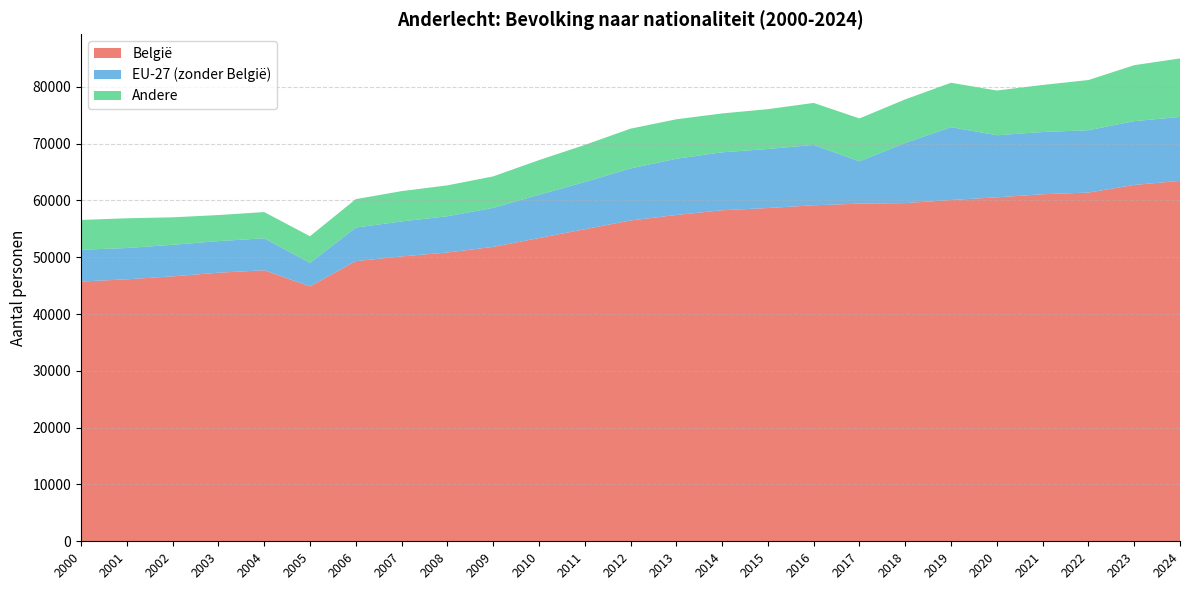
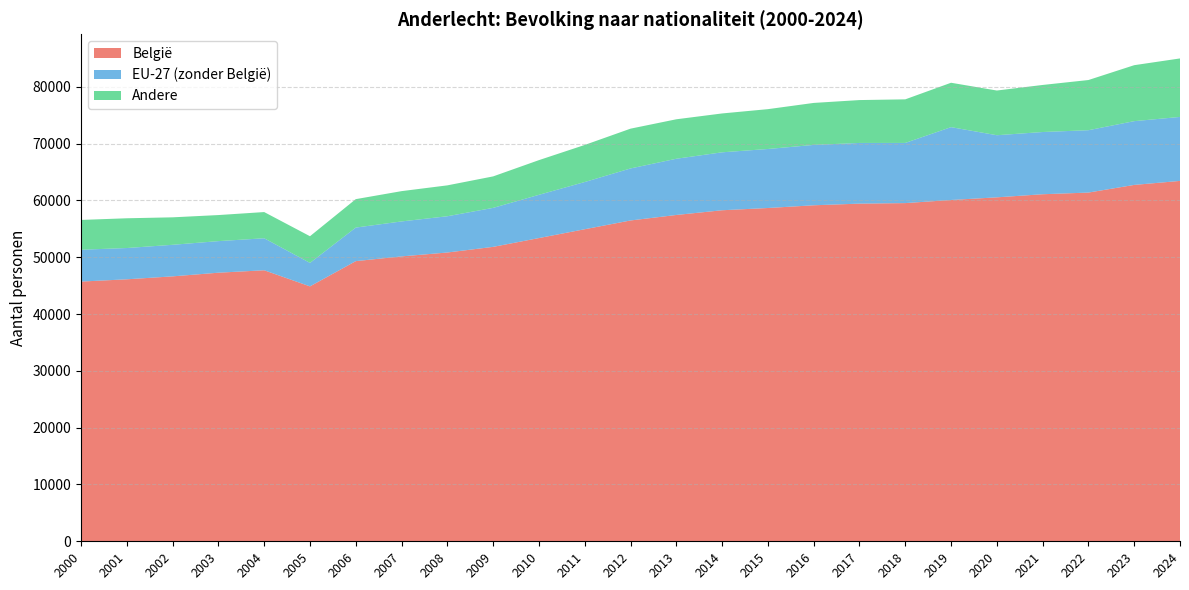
  {
    "België": {
      "2000": 46000,
      "2001": 46000,
      "2002": 47000,
      "2003": 47000,
      "2004": 48000,
      "2005": 45000,
      "2006": 49000,
      "2007": 50000,
      "2008": 51000,
      "2009": 52000,
      "2010": 53000,
      "2011": 55000,
      "2012": 56000,
      "2013": 57000,
      "2014": 58000,
      "2015": 59000,
      "2016": 59000,
      "2017": 59000,
      "2018": 60000,
      "2019": 60000,
      "2020": 61000,
      "2021": 61000,
      "2022": 61000,
      "2023": 63000,
      "2024": 63000
    },
    "EU-27 (zonder België)": {
      "2000": 6000,
      "2001": 6000,
      "2002": 6000,
      "2003": 6000,
      "2004": 6000,
      "2005": 4000,
      "2006": 6000,
      "2007": 6000,
      "2008": 6000,
      "2009": 7000,
      "2010": 8000,
      "2011": 8000,
      "2012": 9000,
      "2013": 10000,
      "2014": 10000,
      "2015": 10000,
      "2016": 11000,
-     "2017": 7000,
+     "2017": 11000,
      "2018": 11000,
      "2019": 13000,
      "2020": 11000,
      "2021": 11000,
      "2022": 11000,
      "2023": 11000,
      "2024": 11000
    },
    "Andere": {
      "2000": 5000,
      "2001": 5000,
      "2002": 5000,
      "2003": 5000,
      "2004": 5000,
      "2005": 5000,
      "2006": 5000,
      "2007": 5000,
      "2008": 5000,
      "2009": 6000,
      "2010": 6000,
      "2011": 7000,
      "2012": 7000,
      "2013": 7000,
      "2014": 7000,
      "2015": 7000,
      "2016": 7000,
      "2017": 8000,
      "2018": 8000,
      "2019": 8000,
      "2020": 8000,
      "2021": 8000,
      "2022": 9000,
      "2023": 10000,
      "2024": 10000
    }
  }
